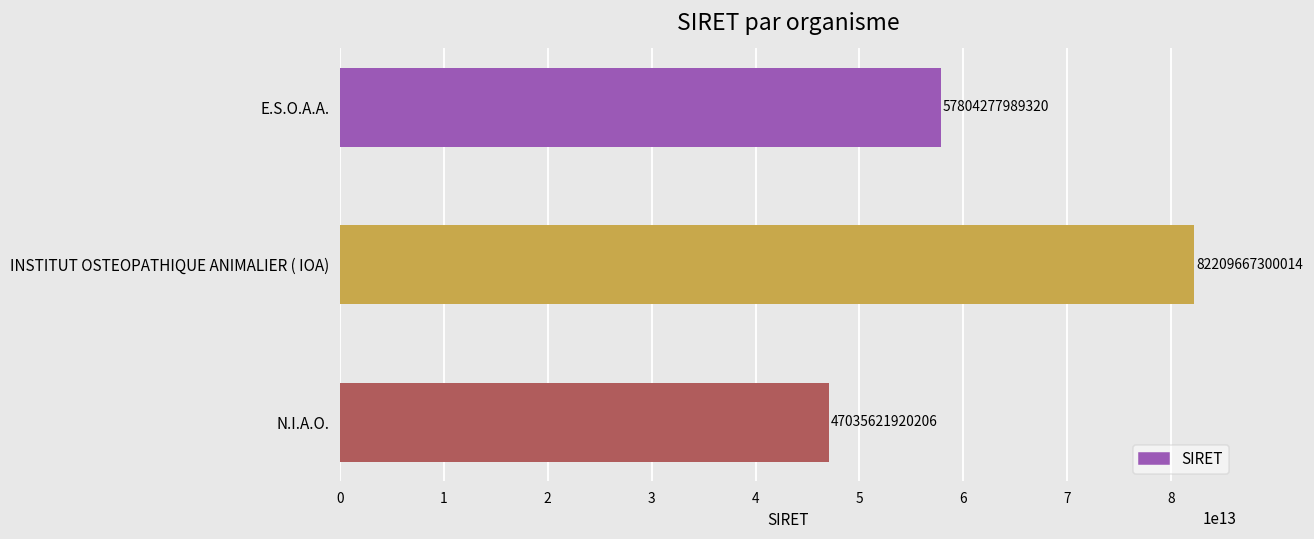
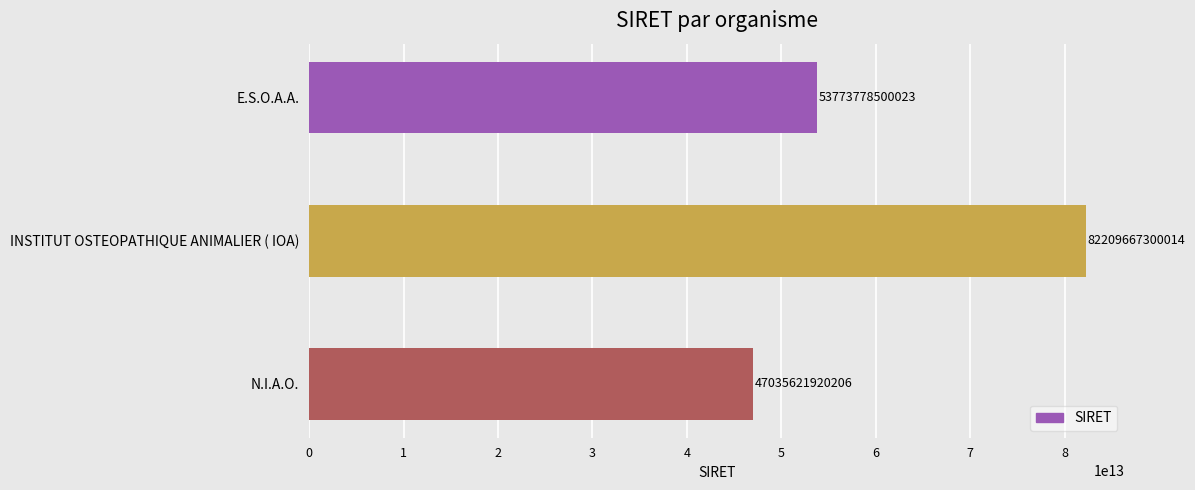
  {
-   "E.S.O.A.A.": 57804277989320,
+   "E.S.O.A.A.": 53773778500023,
    "INSTITUT OSTEOPATHIQUE ANIMALIER ( IOA)": 82209667300014,
    "N.I.A.O.": 47035621920206
  }
